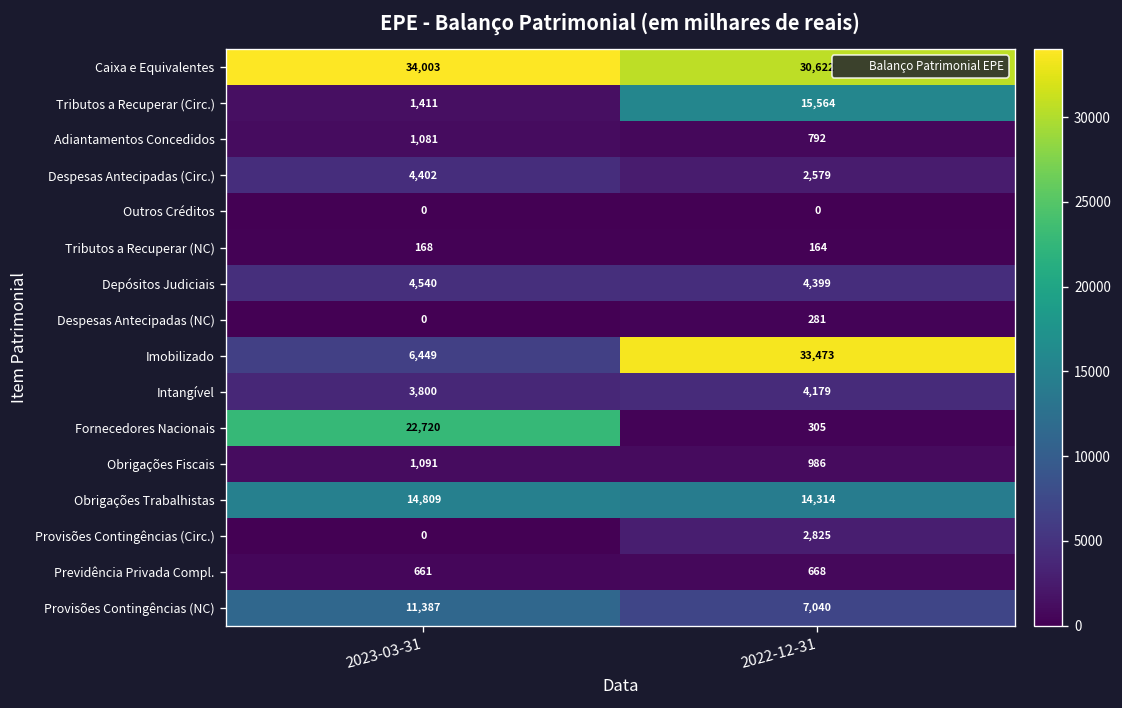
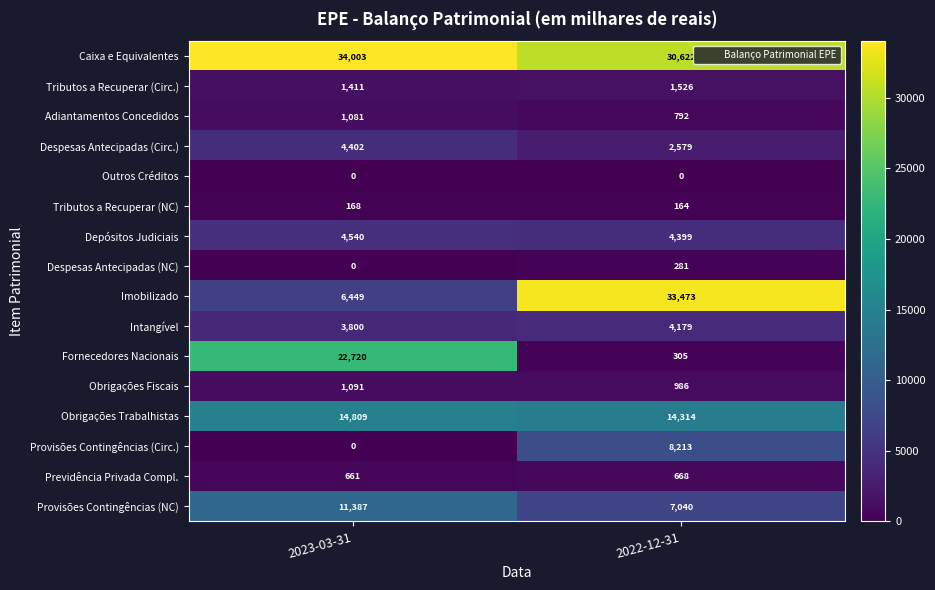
  {
    "Caixa e Equivalentes": {
      "2023-03-31": "34,003"
    },
    "Tributos a Recuperar (Circ.)": {
      "2023-03-31": "1,411",
-     "2022-12-31": "15,564"
+     "2022-12-31": "1,526"
    },
    "Adiantamentos Concedidos": {
      "2023-03-31": "1,081",
      "2022-12-31": "792"
    },
    "Despesas Antecipadas (Circ.)": {
      "2023-03-31": "4,402",
      "2022-12-31": "2,579"
    },
    "Outros Créditos": {
      "2023-03-31": "0",
      "2022-12-31": "0"
    },
    "Tributos a Recuperar (NC)": {
      "2023-03-31": "168",
      "2022-12-31": "164"
    },
    "Depósitos Judiciais": {
      "2023-03-31": "4,540",
      "2022-12-31": "4,399"
    },
    "Despesas Antecipadas (NC)": {
      "2023-03-31": "0",
      "2022-12-31": "281"
    },
    "Imobilizado": {
      "2023-03-31": "6,449",
      "2022-12-31": "33,473"
    },
    "Intangível": {
      "2023-03-31": "3,800",
      "2022-12-31": "4,179"
    },
    "Fornecedores Nacionais": {
      "2023-03-31": "22,720",
      "2022-12-31": "305"
    },
    "Obrigações Fiscais": {
      "2023-03-31": "1,091",
      "2022-12-31": "986"
    },
    "Obrigações Trabalhistas": {
      "2023-03-31": "14,809",
      "2022-12-31": "14,314"
    },
    "Provisões Contingências (Circ.)": {
      "2023-03-31": "0",
-     "2022-12-31": "2,825"
+     "2022-12-31": "8,213"
    },
    "Previdência Privada Compl.": {
      "2023-03-31": "661",
      "2022-12-31": "668"
    },
    "Provisões Contingências (NC)": {
      "2023-03-31": "11,387",
      "2022-12-31": "7,040"
    }
  }
